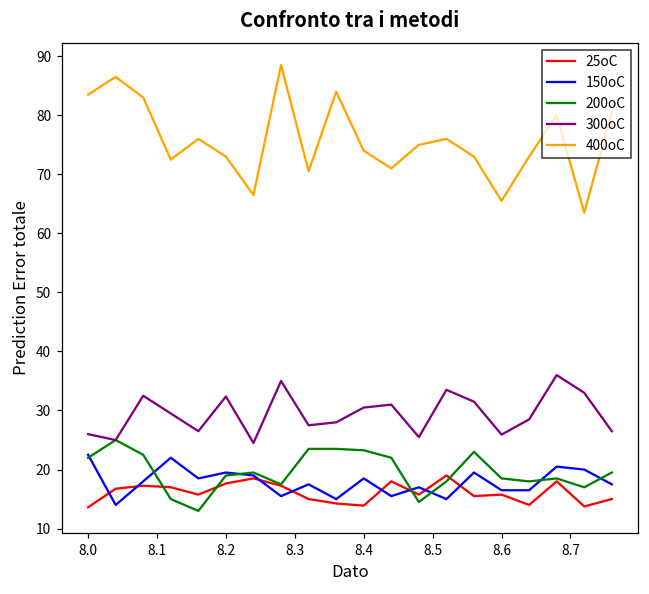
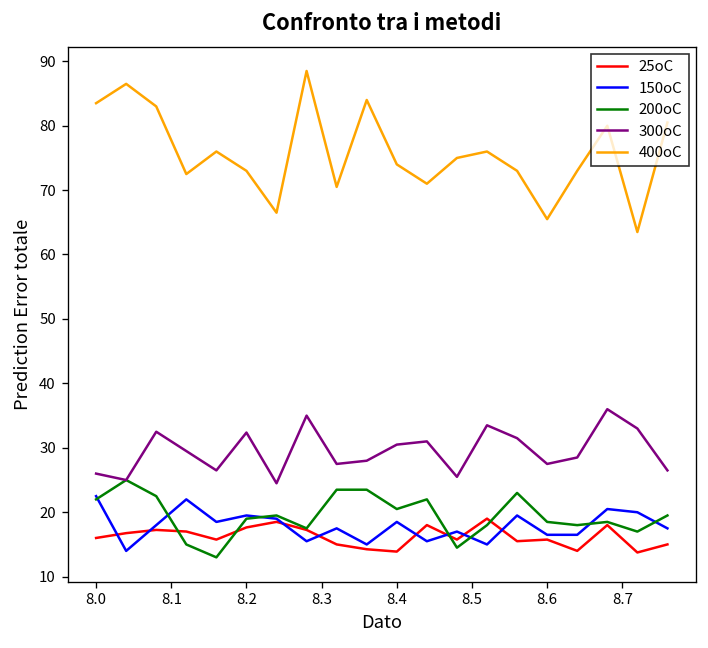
  {
    "25oC": {
-     "8.0": 14,
+     "8.0": 16,
      "8.2": 18,
      "8.4": 14,
      "8.6": 16
    },
    "150oC": {
      "8.0": 22,
      "8.2": 19,
      "8.4": 18,
      "8.6": 16
    },
    "200oC": {
      "8.0": 22,
      "8.2": 19,
-     "8.4": 23,
+     "8.4": 20,
      "8.6": 18
    },
    "300oC": {
      "8.0": 26,
      "8.2": 32,
      "8.4": 30,
-     "8.6": 26
+     "8.6": 27
    },
    "400oC": {
      "8.0": 83,
      "8.2": 73,
      "8.4": 74,
      "8.6": 65
    }
  }
